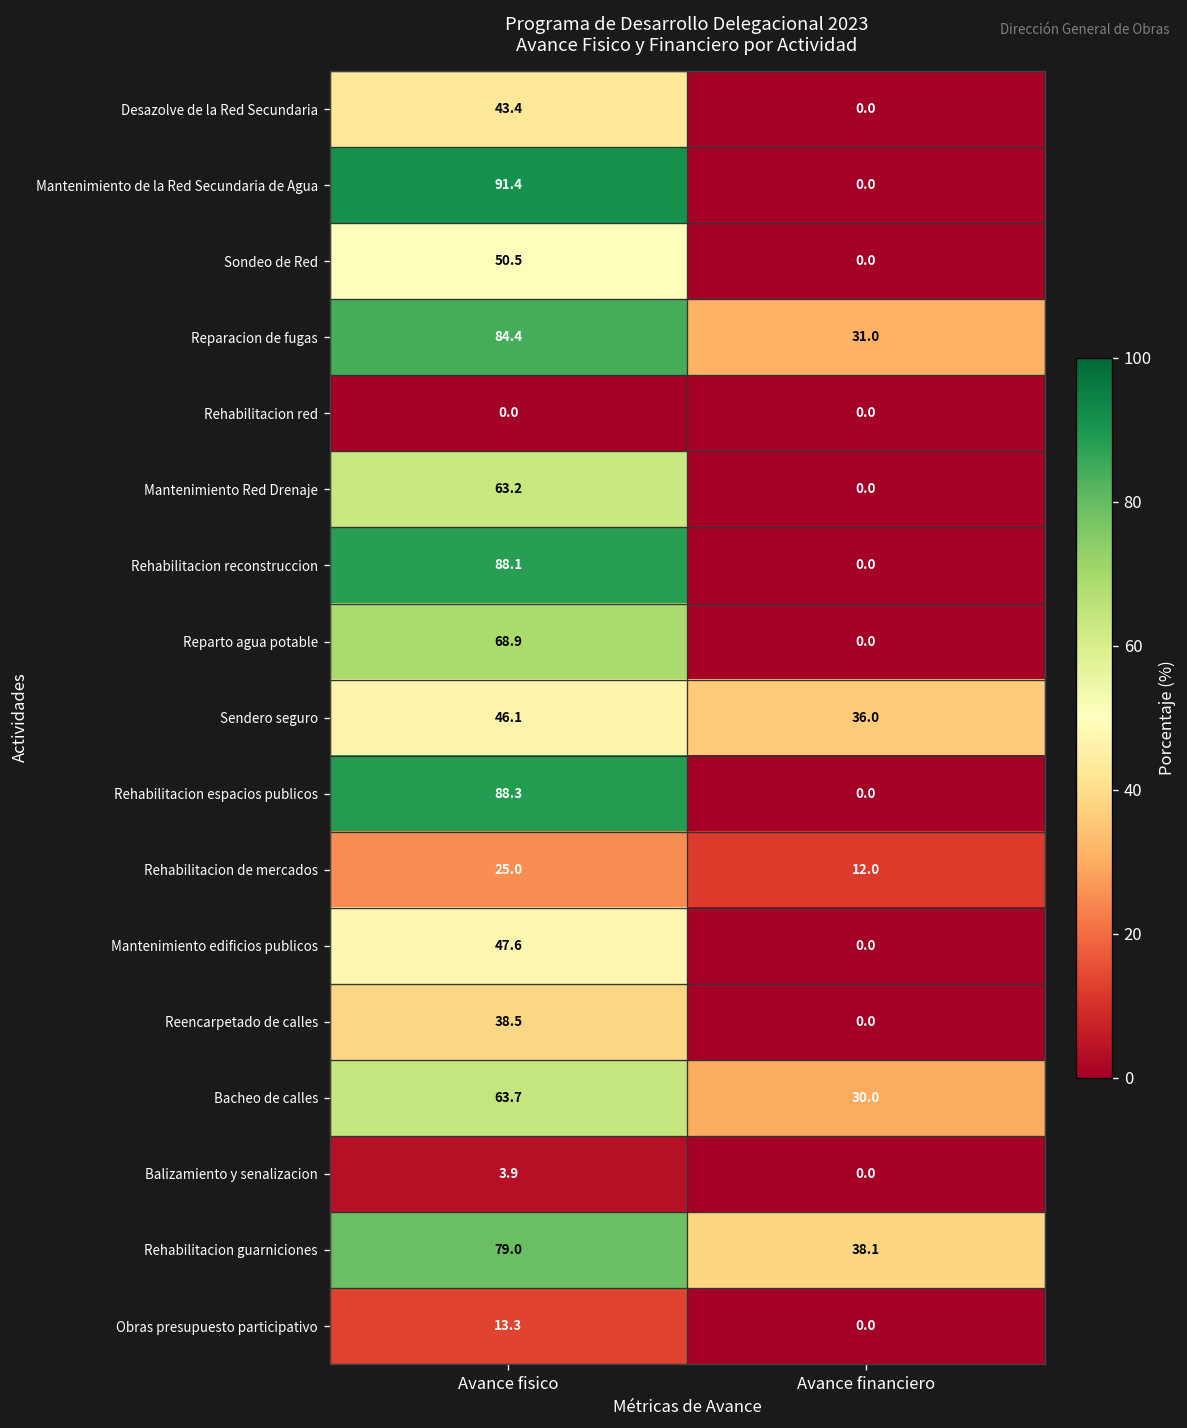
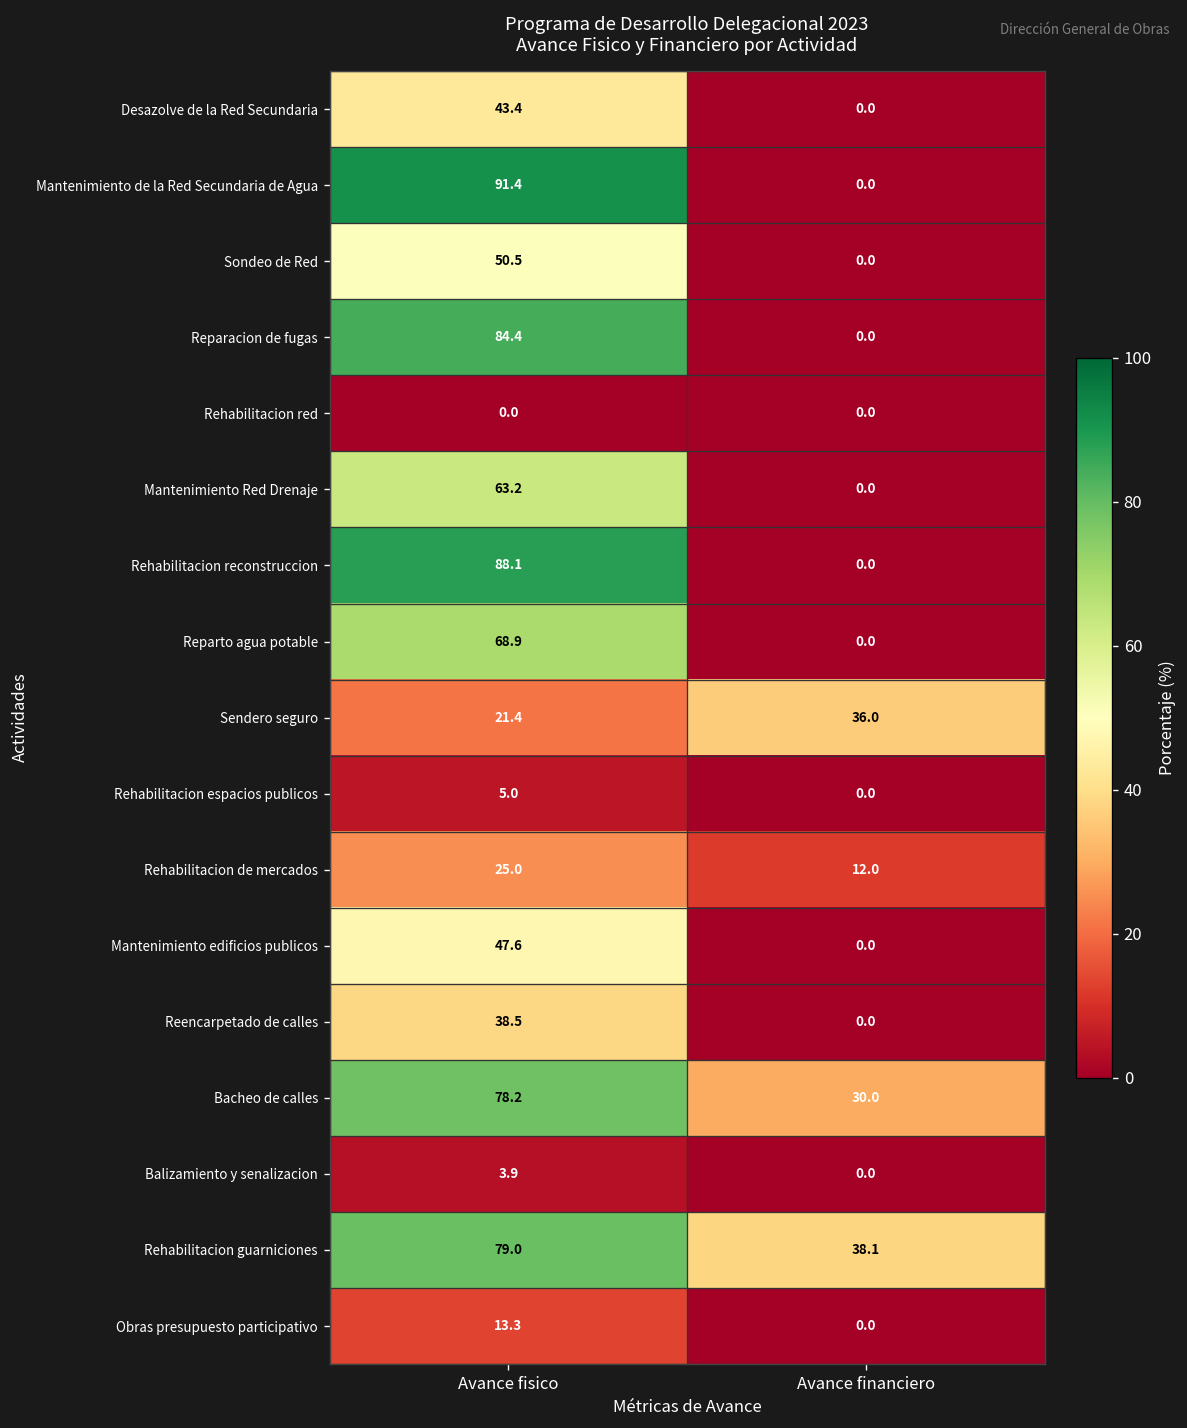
  {
    "Desazolve de la Red Secundaria": {
      "Avance fisico": 43.4,
      "Avance financiero": 0.0
    },
    "Mantenimiento de la Red Secundaria de Agua": {
      "Avance fisico": 91.4,
      "Avance financiero": 0.0
    },
    "Sondeo de Red": {
      "Avance fisico": 50.5,
      "Avance financiero": 0.0
    },
    "Reparacion de fugas": {
      "Avance fisico": 84.4,
-     "Avance financiero": 31.0
+     "Avance financiero": 0.0
    },
    "Rehabilitacion red": {
      "Avance fisico": 0.0,
      "Avance financiero": 0.0
    },
    "Mantenimiento Red Drenaje": {
      "Avance fisico": 63.2,
      "Avance financiero": 0.0
    },
    "Rehabilitacion reconstruccion": {
      "Avance fisico": 88.1,
      "Avance financiero": 0.0
    },
    "Reparto agua potable": {
      "Avance fisico": 68.9,
      "Avance financiero": 0.0
    },
    "Sendero seguro": {
-     "Avance fisico": 46.1,
+     "Avance fisico": 21.4,
      "Avance financiero": 36.0
    },
    "Rehabilitacion espacios publicos": {
-     "Avance fisico": 88.3,
+     "Avance fisico": 5.0,
      "Avance financiero": 0.0
    },
    "Rehabilitacion de mercados": {
      "Avance fisico": 25.0,
      "Avance financiero": 12.0
    },
    "Mantenimiento edificios publicos": {
      "Avance fisico": 47.6,
      "Avance financiero": 0.0
    },
    "Reencarpetado de calles": {
      "Avance fisico": 38.5,
      "Avance financiero": 0.0
    },
    "Bacheo de calles": {
-     "Avance fisico": 63.7,
+     "Avance fisico": 78.2,
      "Avance financiero": 30.0
    },
    "Balizamiento y senalizacion": {
      "Avance fisico": 3.9,
      "Avance financiero": 0.0
    },
    "Rehabilitacion guarniciones": {
      "Avance fisico": 79.0,
      "Avance financiero": 38.1
    },
    "Obras presupuesto participativo": {
      "Avance fisico": 13.3,
      "Avance financiero": 0.0
    }
  }
